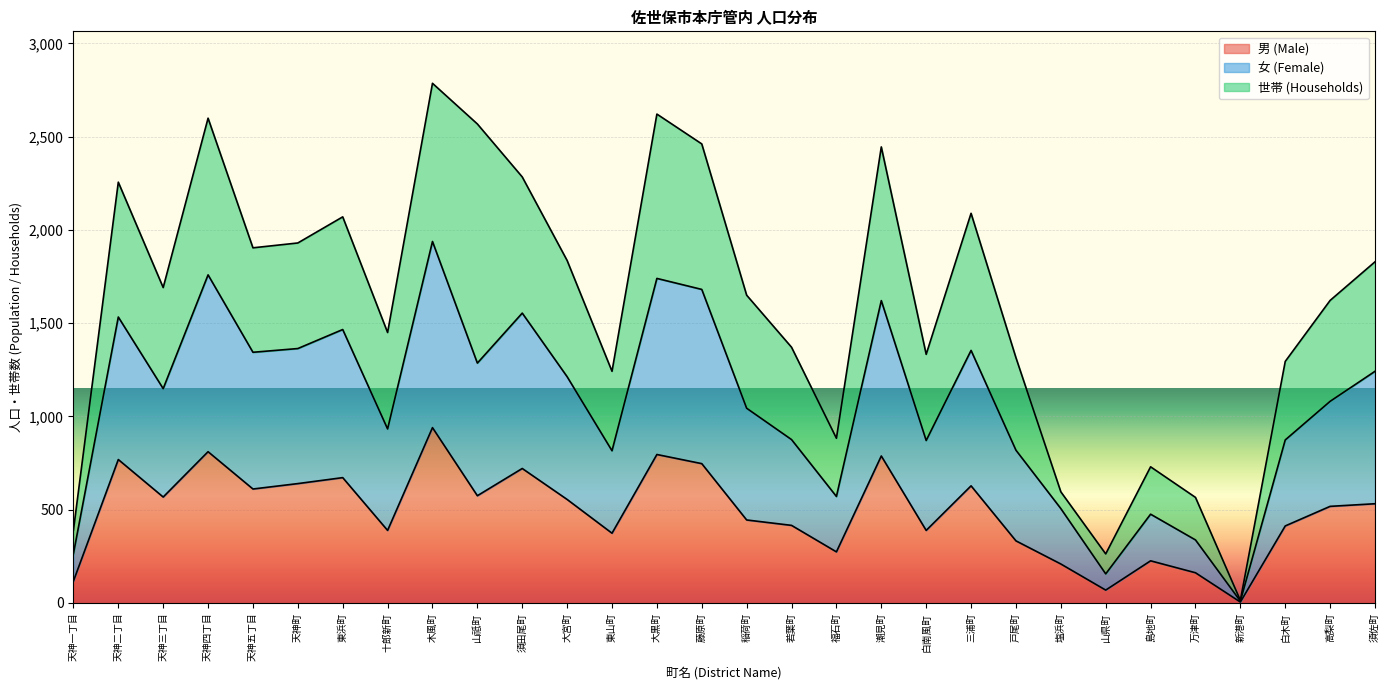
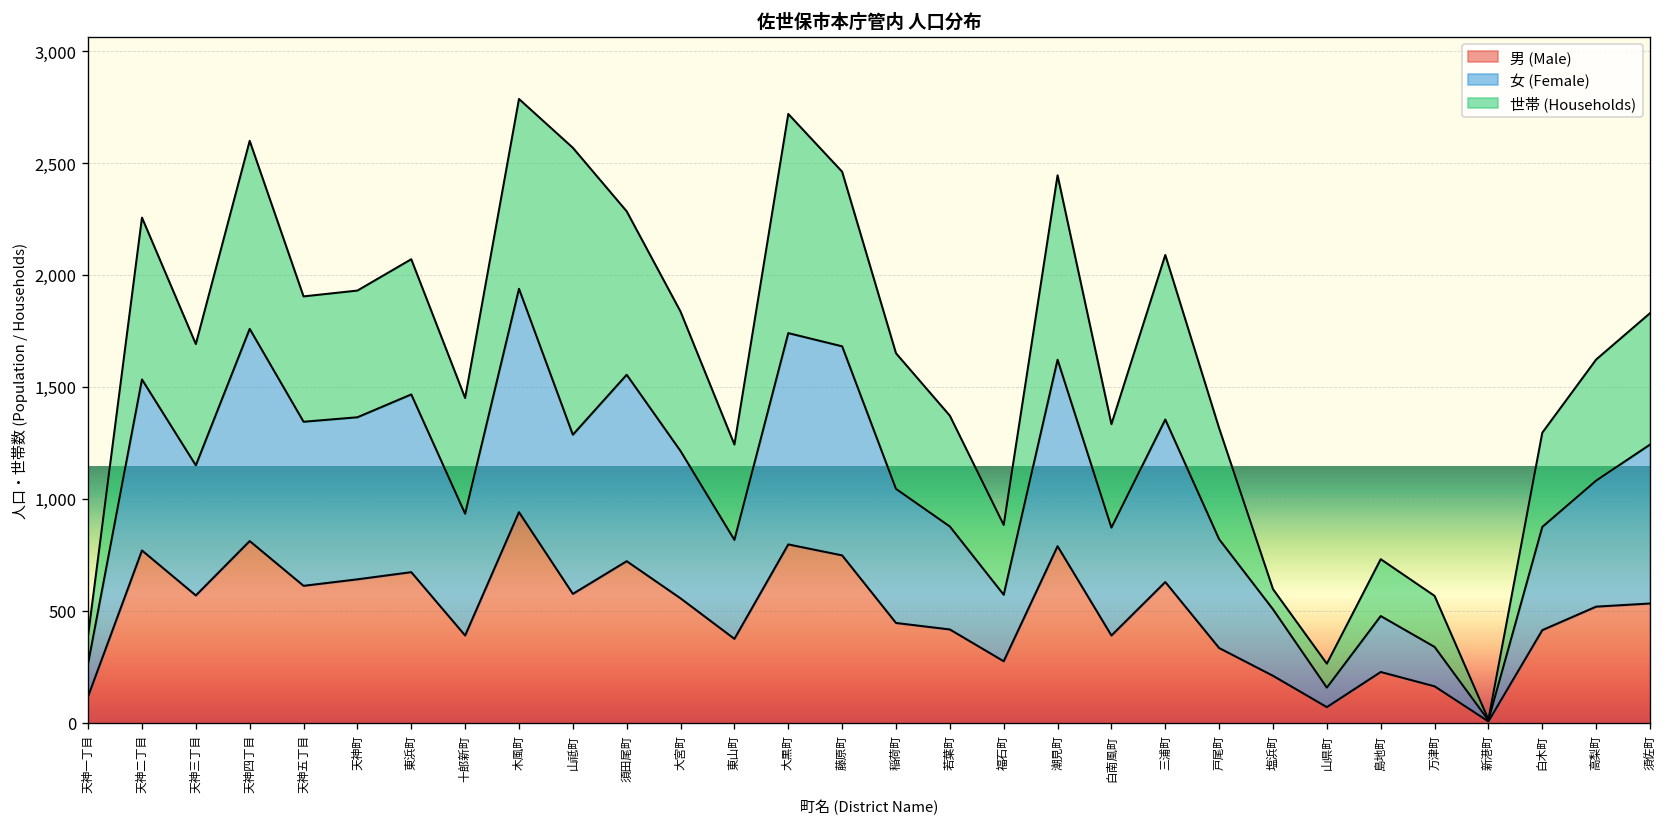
  {
    "男 (Male)": {
      "天神一丁目": "120",
      "天神二丁目": "770",
      "天神三丁目": "570",
      "天神四丁目": "810",
      "天神五丁目": "610",
      "天神町": "640",
      "東浜町": "670",
      "十郎新町": "390",
      "木風町": "940",
      "山祗町": "580",
      "須田尾町": "720",
      "大宮町": "560",
      "東山町": "370",
      "大黒町": "800",
      "藤原町": "750",
      "稲荷町": "450",
      "若葉町": "420",
      "福石町": "270",
      "潮見町": "790",
      "白南風町": "390",
      "三浦町": "630",
      "戸尾町": "330",
      "塩浜町": "210",
      "山県町": "70",
      "島地町": "230",
      "万津町": "160",
      "白木町": "410",
      "高梨町": "520",
      "須佐町": "530"
    },
    "女 (Female)": {
      "天神一丁目": "150",
      "天神二丁目": "760",
      "天神三丁目": "580",
      "天神四丁目": "950",
      "天神五丁目": "730",
      "天神町": "720",
      "東浜町": "790",
      "十郎新町": "540",
      "木風町": "1,000",
      "山祗町": "710",
      "須田尾町": "830",
      "大宮町": "660",
      "東山町": "440",
      "大黒町": "940",
      "藤原町": "930",
      "稲荷町": "600",
      "若葉町": "460",
      "福石町": "300",
      "潮見町": "830",
      "白南風町": "480",
      "三浦町": "730",
      "戸尾町": "490",
      "塩浜町": "300",
      "山県町": "90",
      "島地町": "250",
      "万津町": "180",
      "白木町": "460",
      "高梨町": "560",
      "須佐町": "710"
    },
    "世帯 (Households)": {
      "天神一丁目": "130",
      "天神二丁目": "720",
      "天神三丁目": "540",
      "天神四丁目": "840",
      "天神五丁目": "560",
      "天神町": "570",
      "東浜町": "600",
      "十郎新町": "520",
      "木風町": "850",
      "山祗町": "1,280",
      "須田尾町": "730",
      "大宮町": "620",
      "東山町": "430",
-     "大黒町": "880",
+     "大黒町": "980",
      "藤原町": "780",
      "稲荷町": "610",
      "若葉町": "500",
      "福石町": "310",
      "潮見町": "820",
      "白南風町": "460",
      "三浦町": "740",
      "戸尾町": "500",
      "塩浜町": "90",
      "山県町": "110",
      "島地町": "250",
      "万津町": "230",
      "白木町": "420",
      "高梨町": "540",
      "須佐町": "590"
    }
  }
